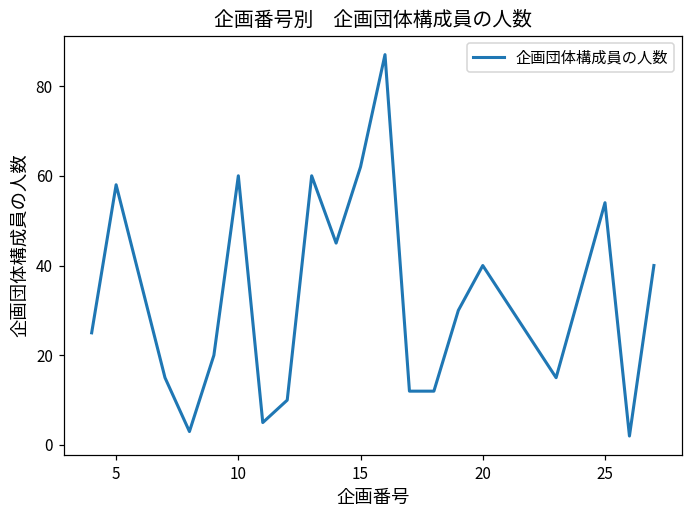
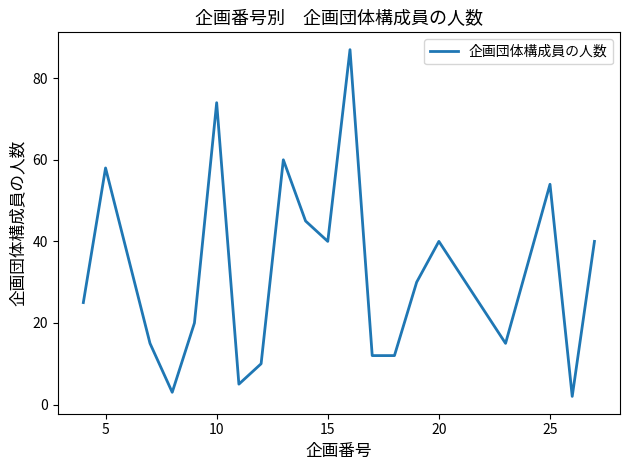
  {
    "5": 58,
-   "10": 60,
-   "15": 62,
+   "10": 74,
+   "15": 40,
    "20": 40,
    "25": 54
  }
